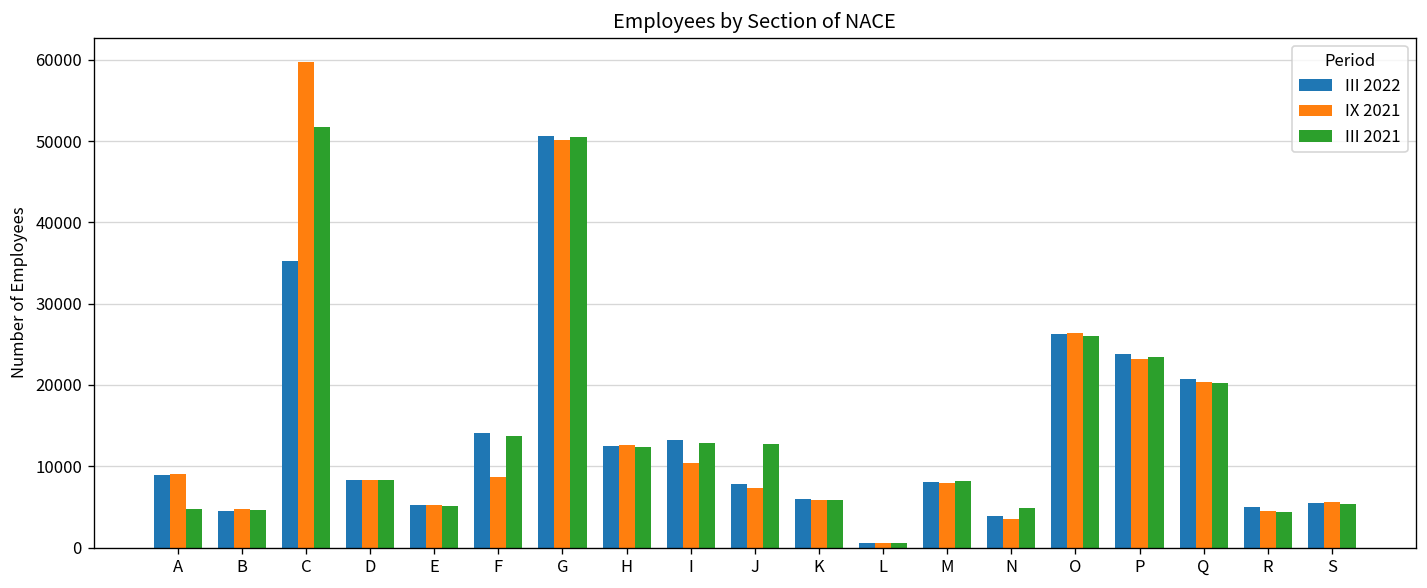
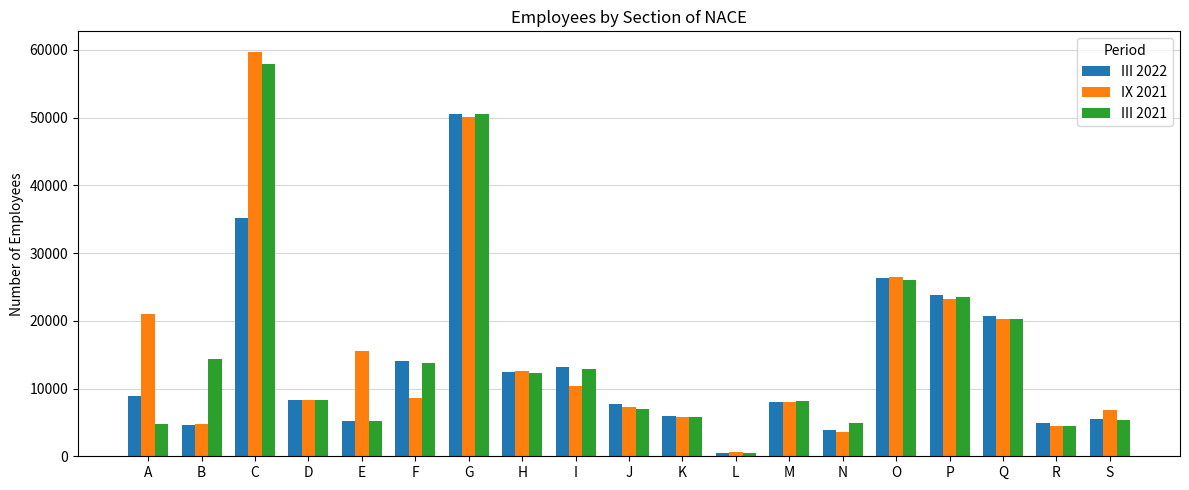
  {
    "III 2022": {
      "A": 9000,
      "B": 5000,
      "C": 35000,
      "D": 8000,
      "E": 5000,
      "F": 14000,
      "G": 51000,
      "H": 12000,
      "I": 13000,
      "J": 8000,
      "K": 6000,
      "L": 1000,
      "M": 8000,
      "N": 4000,
      "O": 26000,
      "P": 24000,
      "Q": 21000,
      "R": 5000,
      "S": 6000
    },
    "IX 2021": {
-     "A": 9000,
+     "A": 21000,
      "B": 5000,
      "C": 60000,
      "D": 8000,
-     "E": 5000,
+     "E": 15000,
      "F": 9000,
      "G": 50000,
      "H": 13000,
      "I": 10000,
      "J": 7000,
      "K": 6000,
      "L": 1000,
      "M": 8000,
      "N": 4000,
      "O": 26000,
      "P": 23000,
      "Q": 20000,
      "R": 5000,
-     "S": 6000
+     "S": 7000
    },
    "III 2021": {
      "A": 5000,
-     "B": 5000,
-     "C": 52000,
+     "B": 14000,
+     "C": 58000,
      "D": 8000,
      "E": 5000,
      "F": 14000,
      "G": 51000,
      "H": 12000,
      "I": 13000,
-     "J": 13000,
+     "J": 7000,
      "K": 6000,
      "L": 1000,
      "M": 8000,
      "N": 5000,
      "O": 26000,
      "P": 23000,
      "Q": 20000,
      "R": 4000,
      "S": 5000
    }
  }
